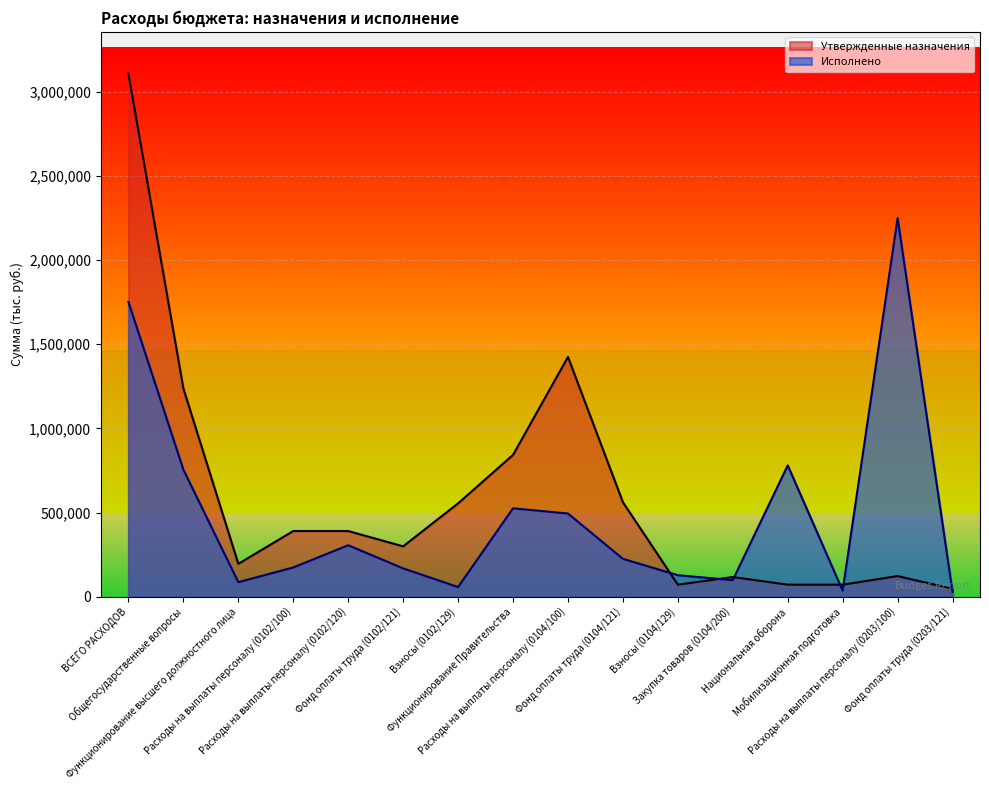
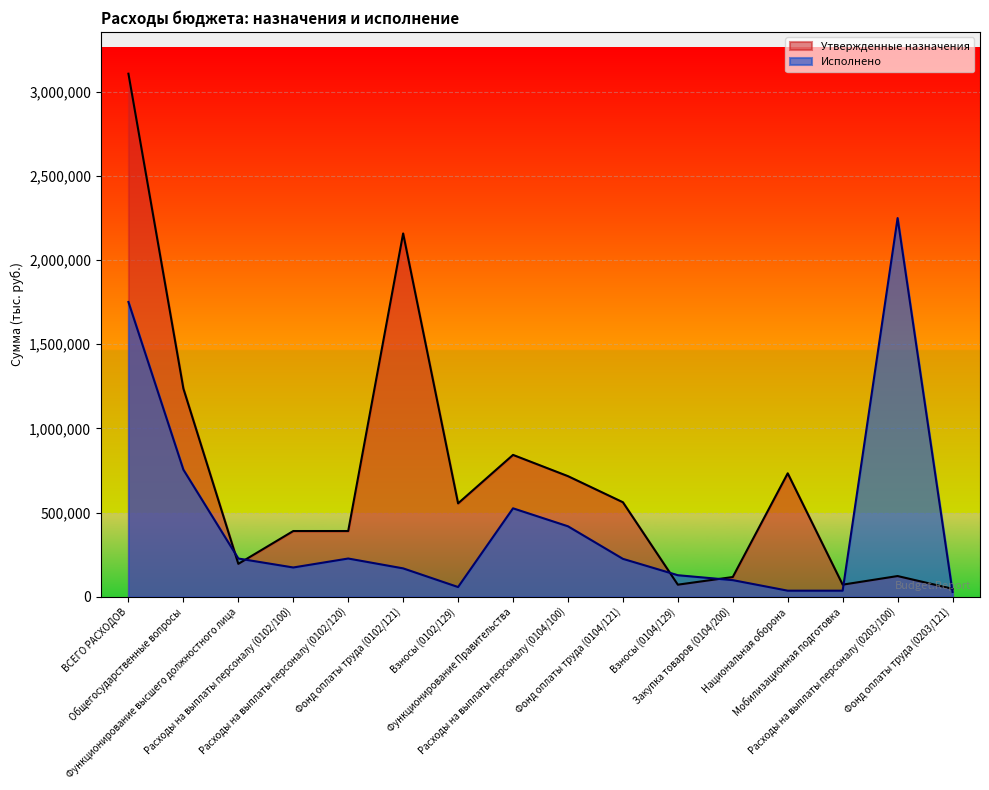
  {
    "Утвержденные назначения": {
      "ВСЕГО РАСХОДОВ": "3,110,000",
      "Общегосударственные вопросы": "1,240,000",
      "Функционирование высшего должностного лица": "200,000",
      "Расходы на выплаты персоналу (0102/100)": "390,000",
      "Расходы на выплаты персоналу (0102/120)": "390,000",
-     "Фонд оплаты труда (0102/121)": "300,000",
+     "Фонд оплаты труда (0102/121)": "2,160,000",
      "Взносы (0102/129)": "560,000",
      "Функционирование Правительства": "840,000",
-     "Расходы на выплаты персоналу (0104/100)": "1,420,000",
+     "Расходы на выплаты персоналу (0104/100)": "720,000",
      "Фонд оплаты труда (0104/121)": "560,000",
      "Взносы (0104/129)": "70,000",
      "Закупка товаров (0104/200)": "120,000",
-     "Национальная оборона": "70,000",
+     "Национальная оборона": "730,000",
      "Мобилизационная подготовка": "70,000",
      "Расходы на выплаты персоналу (0203/100)": "120,000",
      "Фонд оплаты труда (0203/121)": "50,000"
    },
    "Исполнено": {
      "ВСЕГО РАСХОДОВ": "1,750,000",
      "Общегосударственные вопросы": "760,000",
-     "Функционирование высшего должностного лица": "90,000",
+     "Функционирование высшего должностного лица": "230,000",
      "Расходы на выплаты персоналу (0102/100)": "170,000",
-     "Расходы на выплаты персоналу (0102/120)": "310,000",
+     "Расходы на выплаты персоналу (0102/120)": "230,000",
      "Фонд оплаты труда (0102/121)": "170,000",
      "Взносы (0102/129)": "60,000",
      "Функционирование Правительства": "530,000",
-     "Расходы на выплаты персоналу (0104/100)": "500,000",
+     "Расходы на выплаты персоналу (0104/100)": "420,000",
      "Фонд оплаты труда (0104/121)": "230,000",
      "Взносы (0104/129)": "130,000",
      "Закупка товаров (0104/200)": "100,000",
-     "Национальная оборона": "780,000",
+     "Национальная оборона": "40,000",
      "Мобилизационная подготовка": "40,000",
      "Расходы на выплаты персоналу (0203/100)": "2,250,000",
      "Фонд оплаты труда (0203/121)": "30,000"
    }
  }
